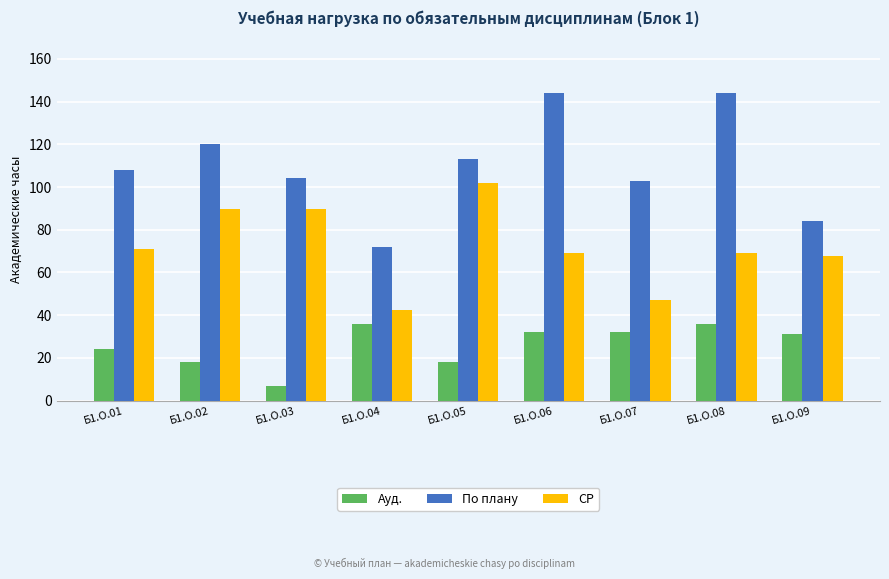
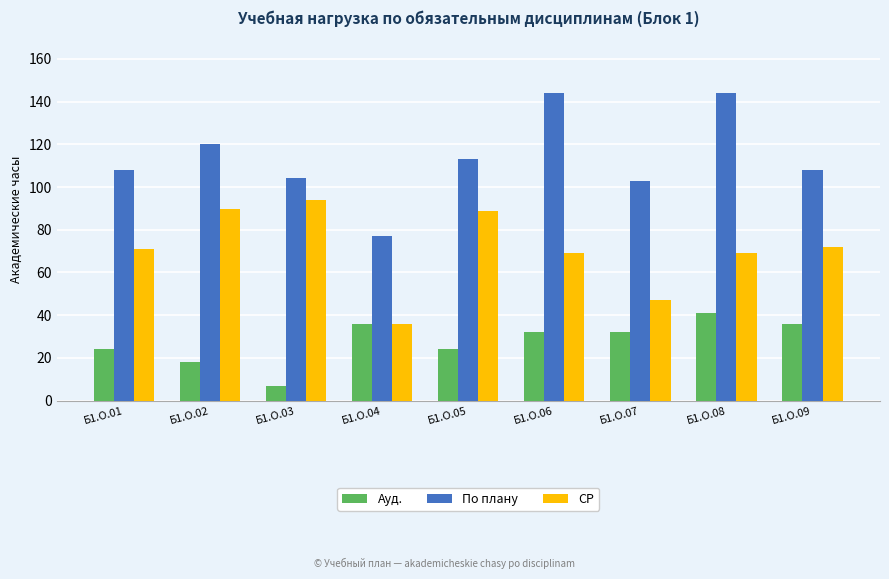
  {
    "Ауд.": {
      "Б1.О.01": 24,
      "Б1.О.02": 18,
      "Б1.О.03": 7,
      "Б1.О.04": 36,
-     "Б1.О.05": 18,
+     "Б1.О.05": 24,
      "Б1.О.06": 32,
      "Б1.О.07": 32,
-     "Б1.О.08": 36,
-     "Б1.О.09": 31
+     "Б1.О.08": 41,
+     "Б1.О.09": 36
    },
    "По плану": {
      "Б1.О.01": 108,
      "Б1.О.02": 120,
      "Б1.О.03": 104,
-     "Б1.О.04": 72,
+     "Б1.О.04": 77,
      "Б1.О.05": 113,
      "Б1.О.06": 144,
      "Б1.О.07": 103,
      "Б1.О.08": 144,
-     "Б1.О.09": 84
+     "Б1.О.09": 108
    },
    "СР": {
      "Б1.О.01": 71,
      "Б1.О.02": 90,
-     "Б1.О.03": 90,
-     "Б1.О.04": 43,
-     "Б1.О.05": 102,
+     "Б1.О.03": 94,
+     "Б1.О.04": 36,
+     "Б1.О.05": 89,
      "Б1.О.06": 69,
      "Б1.О.07": 47,
      "Б1.О.08": 69,
-     "Б1.О.09": 68
+     "Б1.О.09": 72
    }
  }
